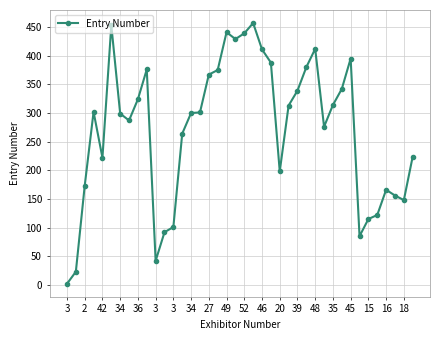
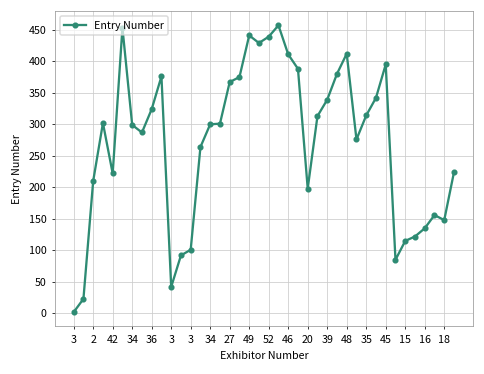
  {
-   "2": 170,
+   "2": 210,
    "42": 220,
    "36": 320,
    "49": 440,
    "52": 440,
    "46": 410,
    "20": 200,
    "48": 410,
    "45": 400,
-   "16": 170,
+   "16": 140,
    "18": 150
  }
